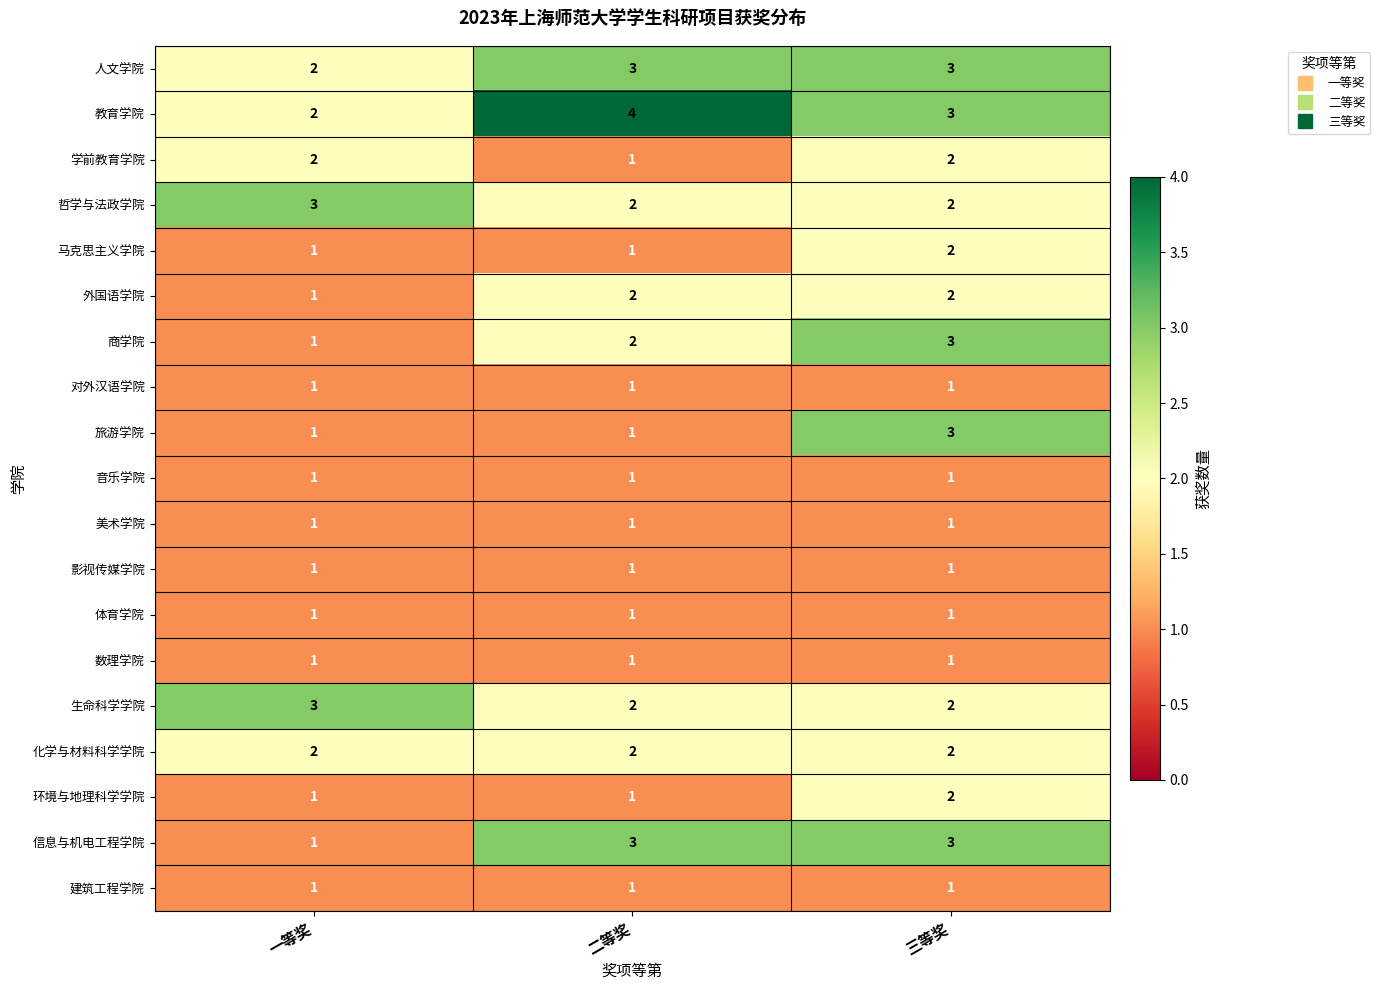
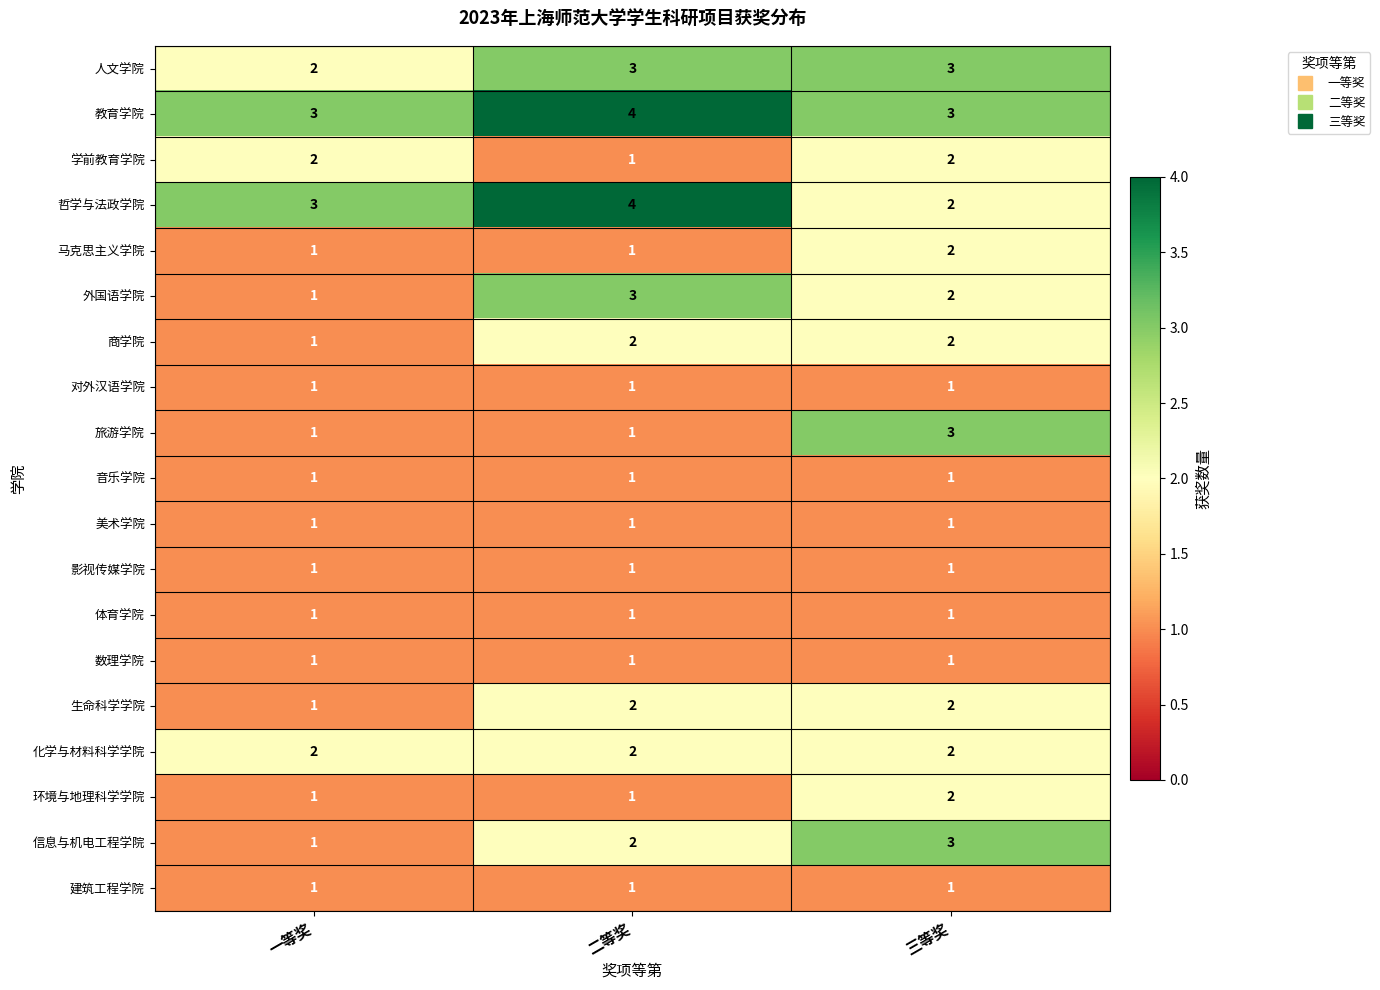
  {
    "人文学院": {
      "一等奖": 2,
      "二等奖": 3,
      "三等奖": 3
    },
    "教育学院": {
-     "一等奖": 2,
+     "一等奖": 3,
      "二等奖": 4,
      "三等奖": 3
    },
    "学前教育学院": {
      "一等奖": 2,
      "二等奖": 1,
      "三等奖": 2
    },
    "哲学与法政学院": {
      "一等奖": 3,
-     "二等奖": 2,
+     "二等奖": 4,
      "三等奖": 2
    },
    "马克思主义学院": {
      "一等奖": 1,
      "二等奖": 1,
      "三等奖": 2
    },
    "外国语学院": {
      "一等奖": 1,
-     "二等奖": 2,
+     "二等奖": 3,
      "三等奖": 2
    },
    "商学院": {
      "一等奖": 1,
      "二等奖": 2,
-     "三等奖": 3
+     "三等奖": 2
    },
    "对外汉语学院": {
      "一等奖": 1,
      "二等奖": 1,
      "三等奖": 1
    },
    "旅游学院": {
      "一等奖": 1,
      "二等奖": 1,
      "三等奖": 3
    },
    "音乐学院": {
      "一等奖": 1,
      "二等奖": 1,
      "三等奖": 1
    },
    "美术学院": {
      "一等奖": 1,
      "二等奖": 1,
      "三等奖": 1
    },
    "影视传媒学院": {
      "一等奖": 1,
      "二等奖": 1,
      "三等奖": 1
    },
    "体育学院": {
      "一等奖": 1,
      "二等奖": 1,
      "三等奖": 1
    },
    "数理学院": {
      "一等奖": 1,
      "二等奖": 1,
      "三等奖": 1
    },
    "生命科学学院": {
-     "一等奖": 3,
+     "一等奖": 1,
      "二等奖": 2,
      "三等奖": 2
    },
    "化学与材料科学学院": {
      "一等奖": 2,
      "二等奖": 2,
      "三等奖": 2
    },
    "环境与地理科学学院": {
      "一等奖": 1,
      "二等奖": 1,
      "三等奖": 2
    },
    "信息与机电工程学院": {
      "一等奖": 1,
-     "二等奖": 3,
+     "二等奖": 2,
      "三等奖": 3
    },
    "建筑工程学院": {
      "一等奖": 1,
      "二等奖": 1,
      "三等奖": 1
    }
  }
